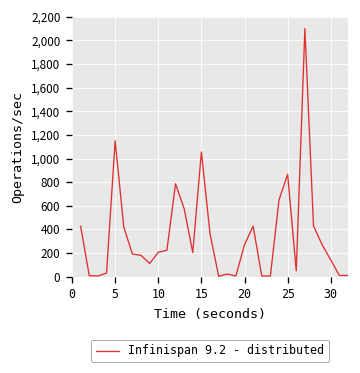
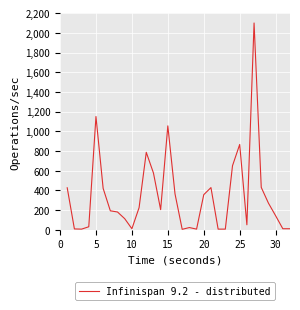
  {
    "5": "1,200",
-   "10": "200",
+   "10": "0",
    "15": "1,100",
-   "20": "300",
+   "20": "400",
    "25": "900",
    "30": "100"
  }
